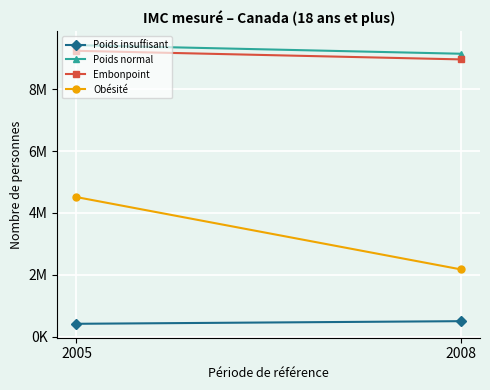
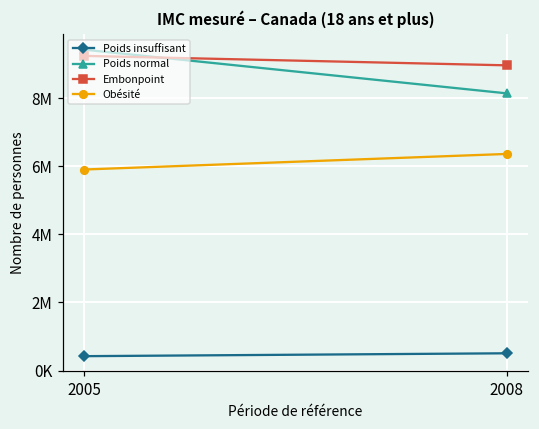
  {
    "Poids insuffisant": {
      "2005": 400000,
      "2008": 500000
    },
    "Poids normal": {
-     "2008": 9100000
+     "2008": 8100000
    },
    "Embonpoint": {
      "2008": 9000000
    },
    "Obésité": {
-     "2005": 4500000,
-     "2008": 2200000
+     "2005": 5900000,
+     "2008": 6400000
    }
  }
